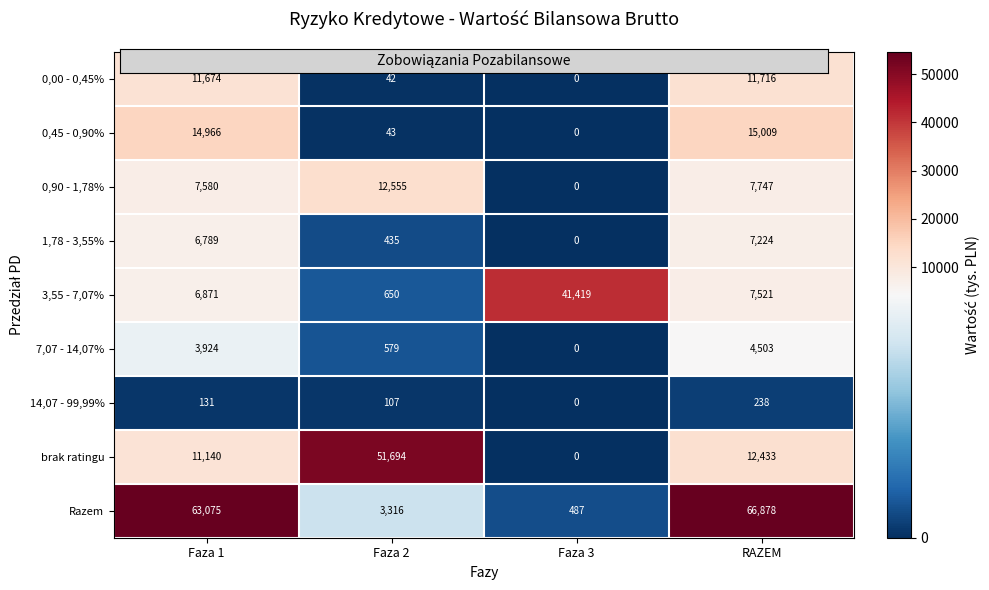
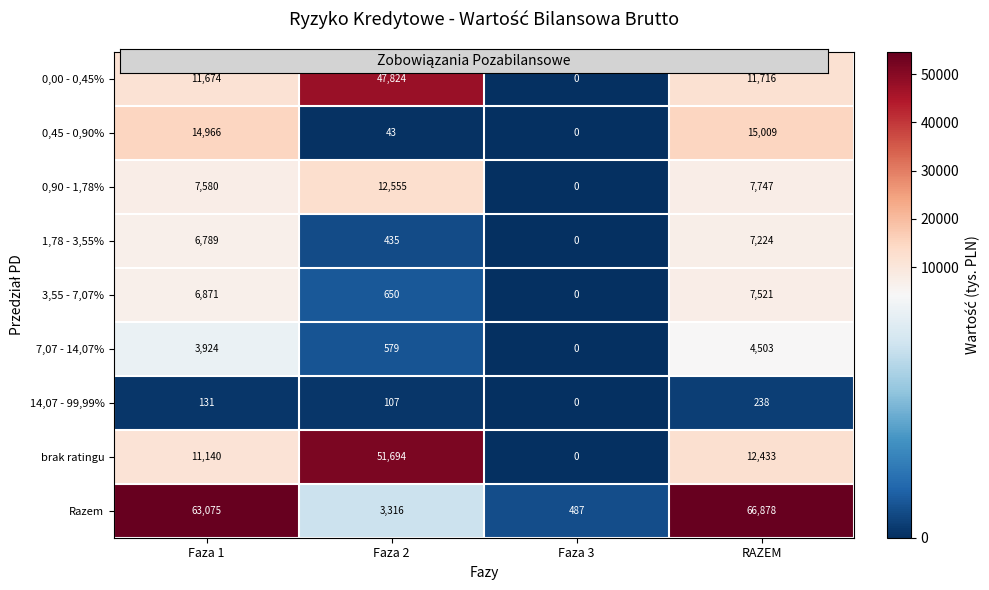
  {
    "0,00 - 0,45%": {
      "Faza 1": "11,674",
-     "Faza 2": "42",
+     "Faza 2": "47,824",
      "Faza 3": "0",
      "RAZEM": "11,716"
    },
    "0,45 - 0,90%": {
      "Faza 1": "14,966",
      "Faza 2": "43",
      "Faza 3": "0",
      "RAZEM": "15,009"
    },
    "0,90 - 1,78%": {
      "Faza 1": "7,580",
      "Faza 2": "12,555",
      "Faza 3": "0",
      "RAZEM": "7,747"
    },
    "1,78 - 3,55%": {
      "Faza 1": "6,789",
      "Faza 2": "435",
      "Faza 3": "0",
      "RAZEM": "7,224"
    },
    "3,55 - 7,07%": {
      "Faza 1": "6,871",
      "Faza 2": "650",
-     "Faza 3": "41,419",
+     "Faza 3": "0",
      "RAZEM": "7,521"
    },
    "7,07 - 14,07%": {
      "Faza 1": "3,924",
      "Faza 2": "579",
      "Faza 3": "0",
      "RAZEM": "4,503"
    },
    "14,07 - 99,99%": {
      "Faza 1": "131",
      "Faza 2": "107",
      "Faza 3": "0",
      "RAZEM": "238"
    },
    "brak ratingu": {
      "Faza 1": "11,140",
      "Faza 2": "51,694",
      "Faza 3": "0",
      "RAZEM": "12,433"
    },
    "Razem": {
      "Faza 1": "63,075",
      "Faza 2": "3,316",
      "Faza 3": "487",
      "RAZEM": "66,878"
    }
  }
